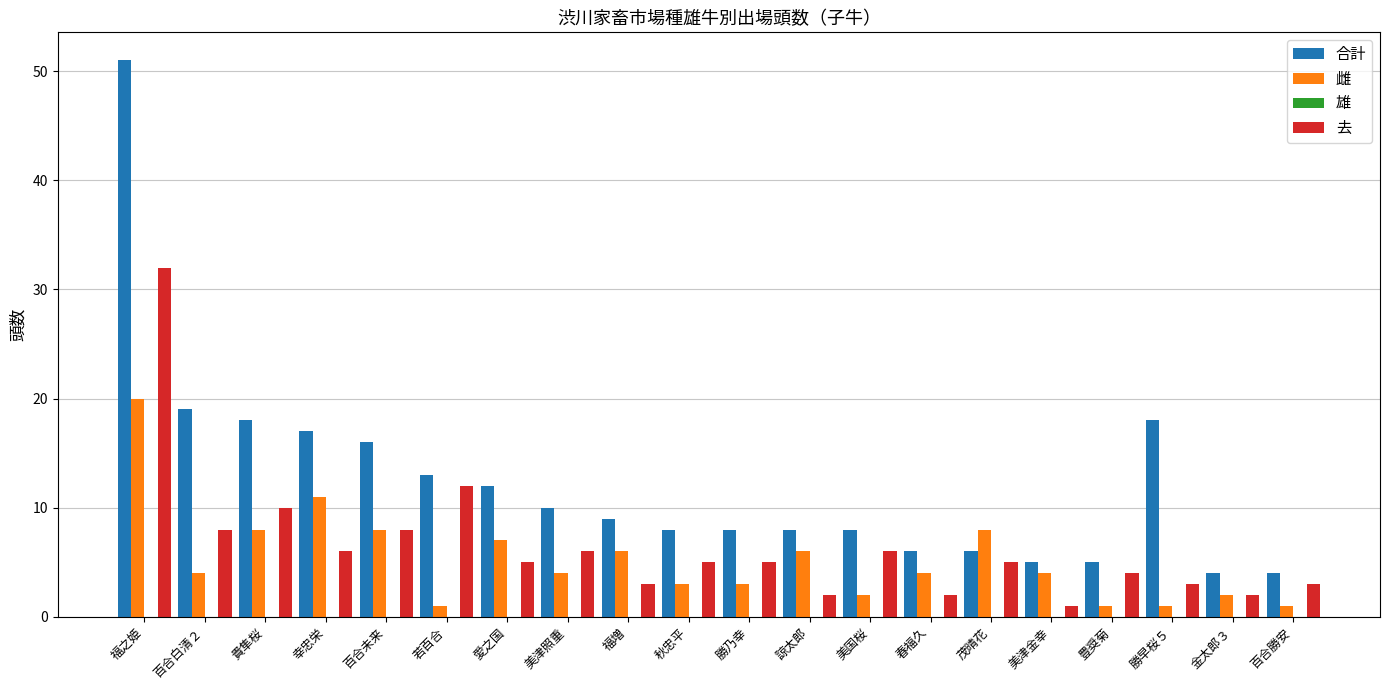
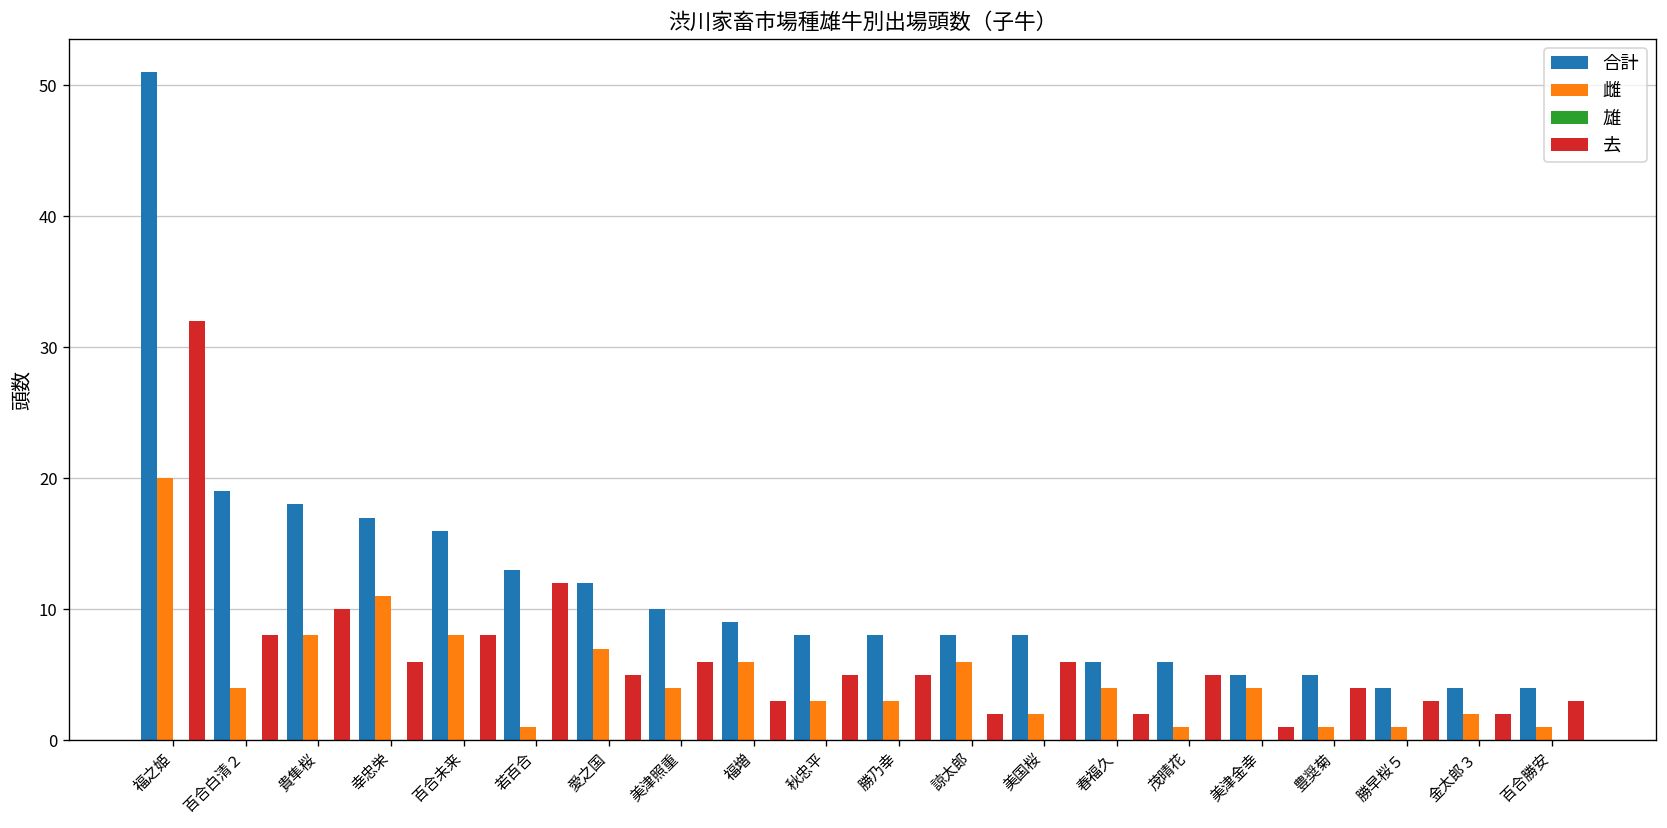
  {
    "合計": {
      "福之姫": 51,
      "百合白清２": 19,
      "貴隼桜": 18,
      "幸忠栄": 17,
      "百合未来": 16,
      "若百合": 13,
      "愛之国": 12,
      "美津照重": 10,
      "福増": 9,
      "秋忠平": 8,
      "勝乃幸": 8,
      "諒太郎": 8,
      "美国桜": 8,
      "春福久": 6,
      "茂晴花": 6,
      "美津金幸": 5,
      "豊奨菊": 5,
-     "勝早桜５": 18,
+     "勝早桜５": 4,
      "金太郎３": 4,
      "百合勝安": 4
    },
    "雌": {
      "福之姫": 20,
      "百合白清２": 4,
      "貴隼桜": 8,
      "幸忠栄": 11,
      "百合未来": 8,
      "若百合": 1,
      "愛之国": 7,
      "美津照重": 4,
      "福増": 6,
      "秋忠平": 3,
      "勝乃幸": 3,
      "諒太郎": 6,
      "美国桜": 2,
      "春福久": 4,
-     "茂晴花": 8,
+     "茂晴花": 1,
      "美津金幸": 4,
      "豊奨菊": 1,
      "勝早桜５": 1,
      "金太郎３": 2,
      "百合勝安": 1
    },
    "雄": {
      "福之姫": 0,
      "百合白清２": 0,
      "貴隼桜": 0,
      "幸忠栄": 0,
      "百合未来": 0,
      "若百合": 0,
      "愛之国": 0,
      "美津照重": 0,
      "福増": 0,
      "秋忠平": 0,
      "勝乃幸": 0,
      "諒太郎": 0,
      "美国桜": 0,
      "春福久": 0,
      "茂晴花": 0,
      "美津金幸": 0,
      "豊奨菊": 0,
      "勝早桜５": 0,
      "金太郎３": 0,
      "百合勝安": 0
    },
    "去": {
      "福之姫": 32,
      "百合白清２": 8,
      "貴隼桜": 10,
      "幸忠栄": 6,
      "百合未来": 8,
      "若百合": 12,
      "愛之国": 5,
      "美津照重": 6,
      "福増": 3,
      "秋忠平": 5,
      "勝乃幸": 5,
      "諒太郎": 2,
      "美国桜": 6,
      "春福久": 2,
      "茂晴花": 5,
      "美津金幸": 1,
      "豊奨菊": 4,
      "勝早桜５": 3,
      "金太郎３": 2,
      "百合勝安": 3
    }
  }
